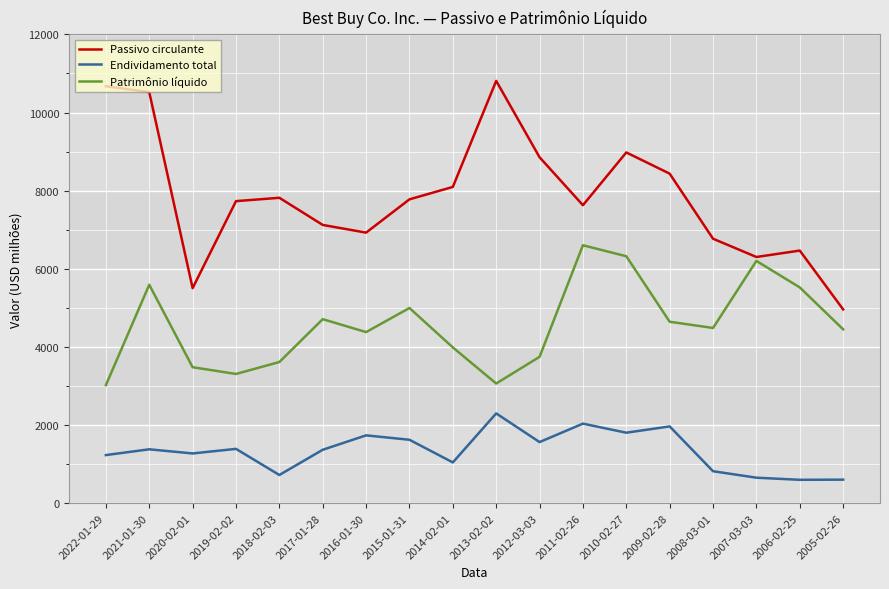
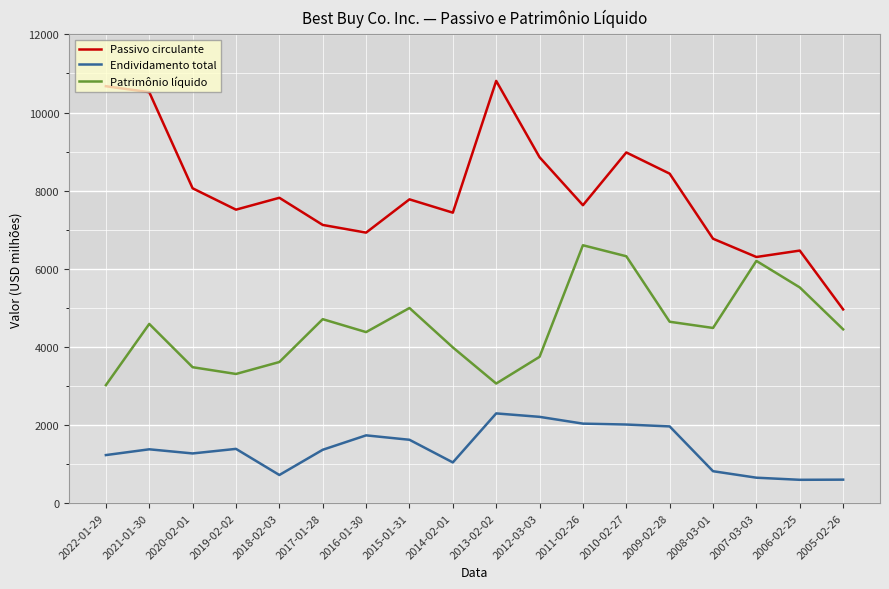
  {
    "Passivo circulante": {
      "2021-01-30": 10500,
-     "2020-02-01": 5500,
-     "2019-02-02": 7700,
+     "2020-02-01": 8100,
+     "2019-02-02": 7500,
      "2018-02-03": 7800,
      "2017-01-28": 7100,
      "2016-01-30": 6900,
      "2015-01-31": 7800,
-     "2014-02-01": 8100,
+     "2014-02-01": 7400,
      "2013-02-02": 10800,
      "2012-03-03": 8900,
      "2011-02-26": 7600,
      "2010-02-27": 9000,
      "2009-02-28": 8400,
      "2008-03-01": 6800,
      "2007-03-03": 6300,
      "2006-02-25": 6500,
      "2005-02-26": 5000
    },
    "Endividamento total": {
      "2022-01-29": 1200,
      "2021-01-30": 1400,
      "2020-02-01": 1300,
      "2019-02-02": 1400,
      "2018-02-03": 700,
      "2017-01-28": 1400,
      "2016-01-30": 1700,
      "2015-01-31": 1600,
      "2014-02-01": 1000,
      "2013-02-02": 2300,
-     "2012-03-03": 1600,
+     "2012-03-03": 2200,
      "2011-02-26": 2000,
-     "2010-02-27": 1800,
+     "2010-02-27": 2000,
      "2009-02-28": 2000,
      "2008-03-01": 800,
      "2007-03-03": 700,
      "2006-02-25": 600,
      "2005-02-26": 600
    },
    "Patrimônio líquido": {
      "2022-01-29": 3000,
-     "2021-01-30": 5600,
+     "2021-01-30": 4600,
      "2020-02-01": 3500,
      "2019-02-02": 3300,
      "2018-02-03": 3600,
      "2017-01-28": 4700,
      "2016-01-30": 4400,
      "2015-01-31": 5000,
      "2014-02-01": 4000,
      "2013-02-02": 3100,
      "2012-03-03": 3700,
      "2011-02-26": 6600,
      "2010-02-27": 6300,
      "2009-02-28": 4600,
      "2008-03-01": 4500,
      "2007-03-03": 6200,
      "2006-02-25": 5500,
      "2005-02-26": 4400
    }
  }
